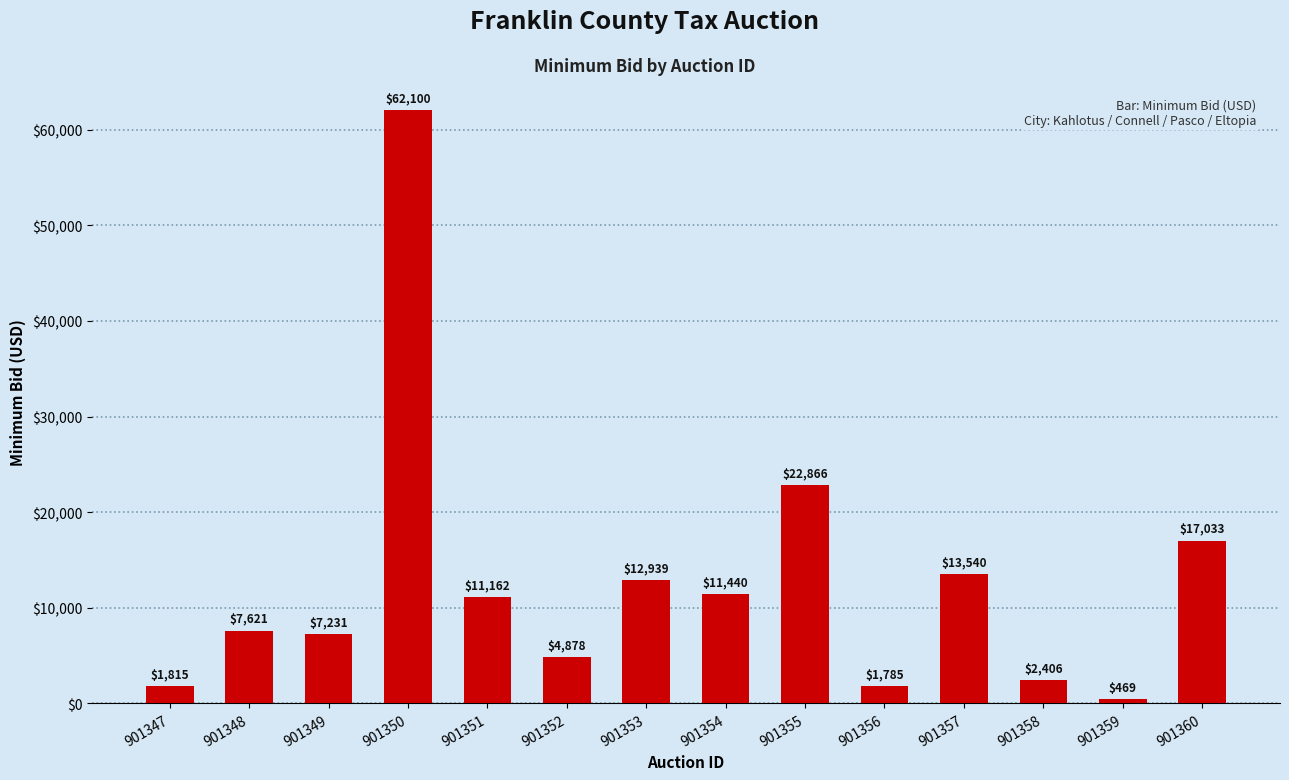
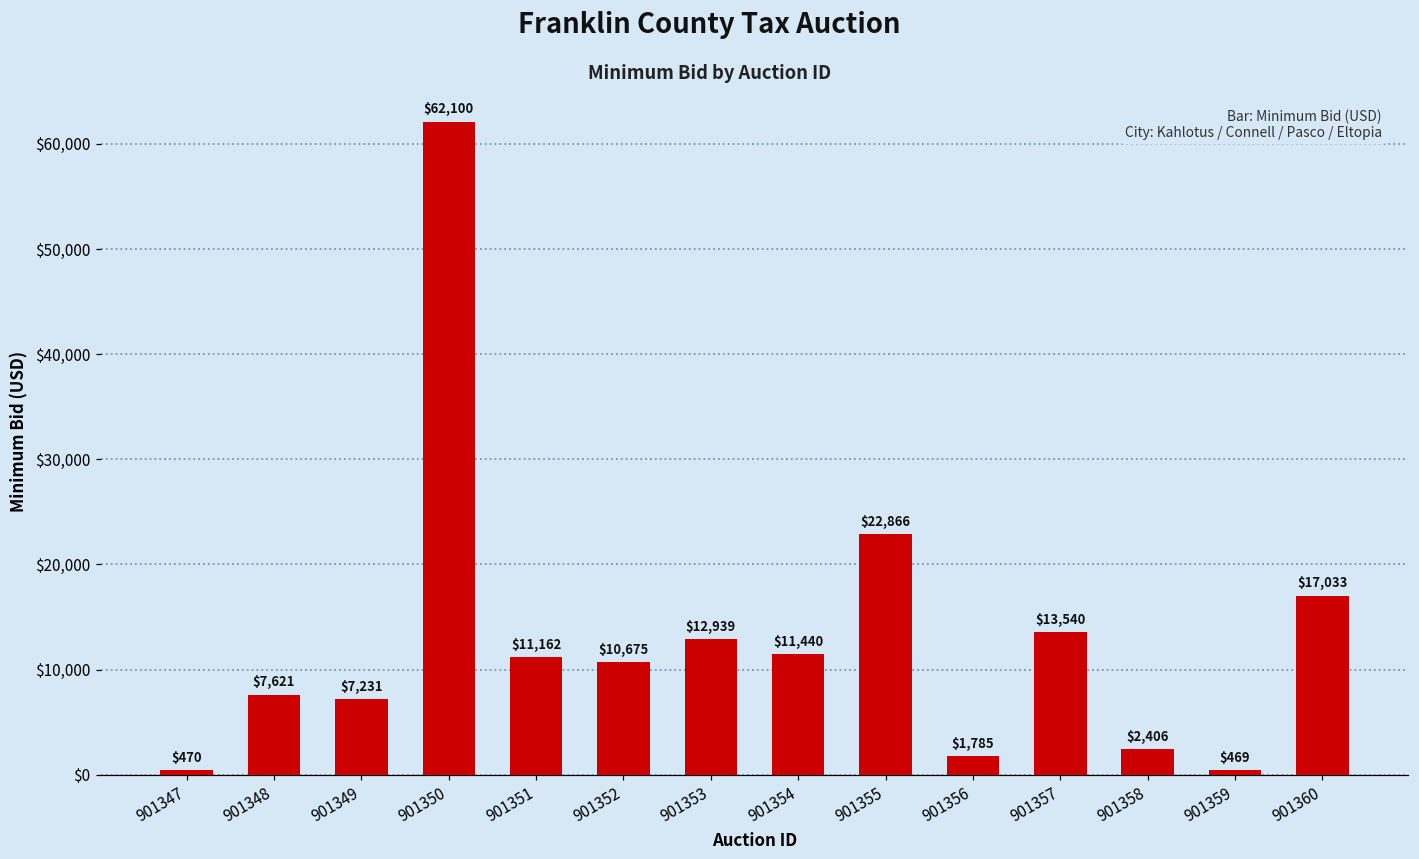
  {
-   "901347": "$1,815",
+   "901347": "$470",
    "901348": "$7,621",
    "901349": "$7,231",
    "901350": "$62,100",
    "901351": "$11,162",
-   "901352": "$4,878",
+   "901352": "$10,675",
    "901353": "$12,939",
    "901354": "$11,440",
    "901355": "$22,866",
    "901356": "$1,785",
    "901357": "$13,540",
    "901358": "$2,406",
    "901359": "$469",
    "901360": "$17,033"
  }
